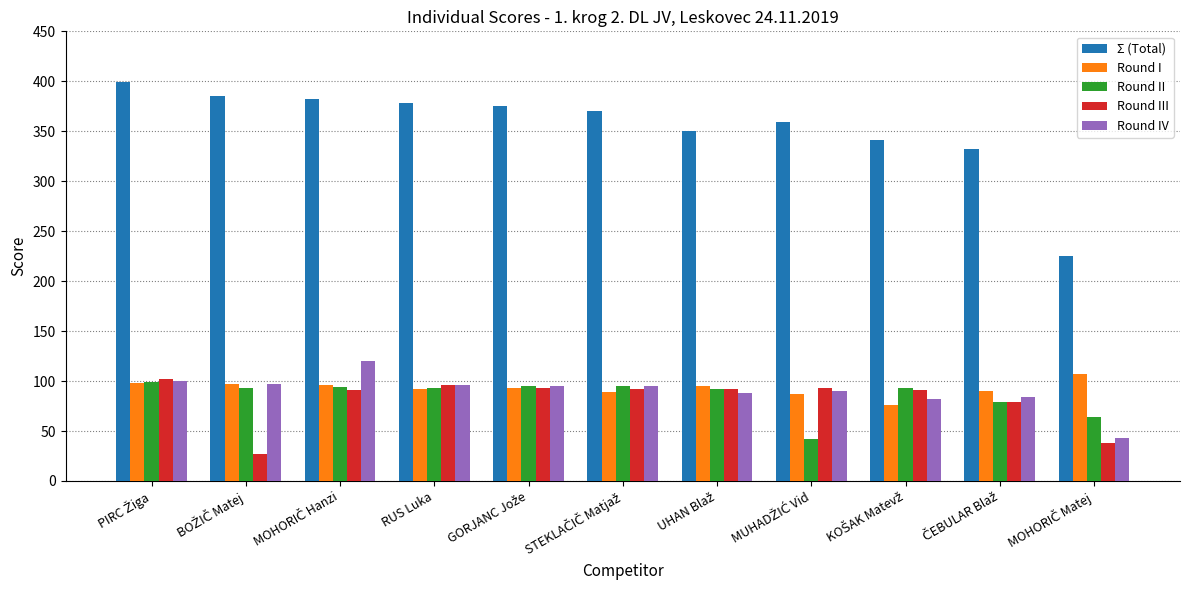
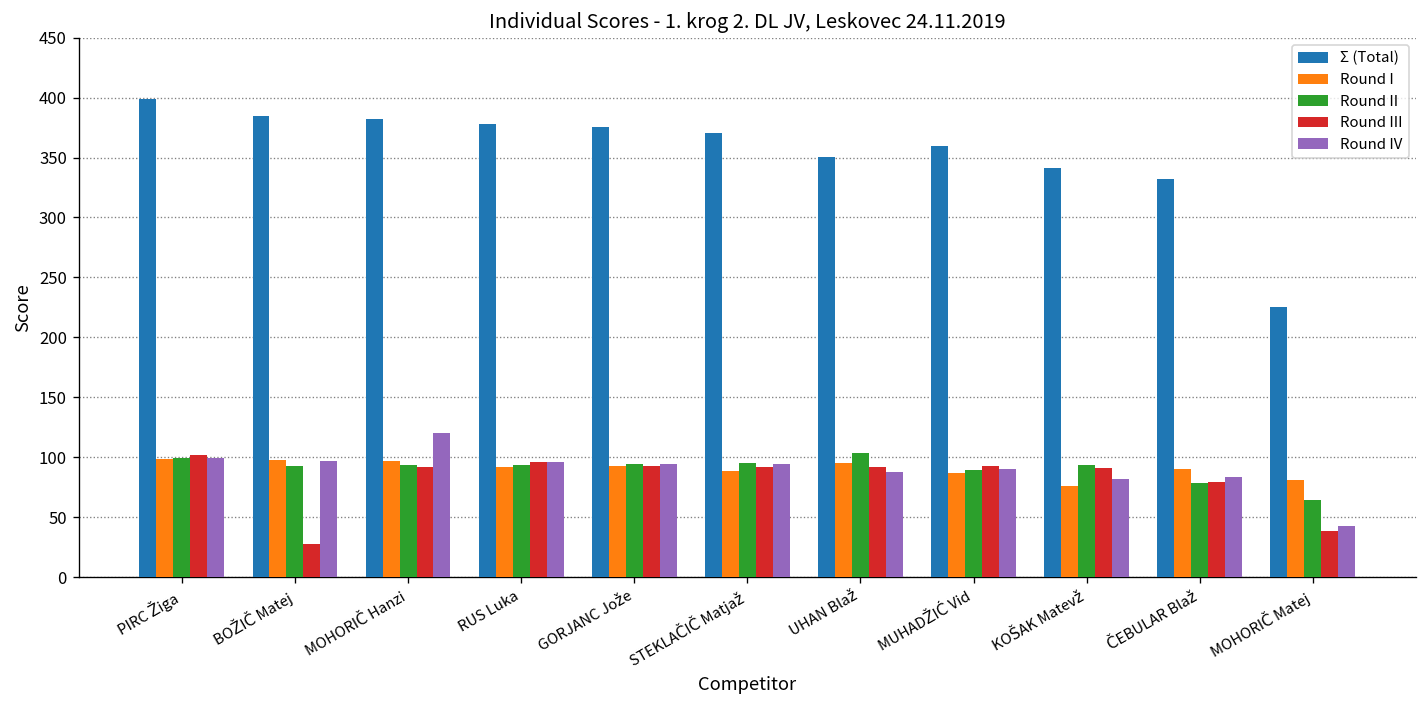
  {
    "Σ (Total)": {
      "PIRC Žiga": 400,
      "BOŽIČ Matej": 380,
      "MOHORIČ Hanzi": 380,
      "RUS Luka": 380,
      "GORJANC Jože": 380,
      "STEKLAČIČ Matjaž": 370,
      "UHAN Blaž": 350,
      "MUHADŽIĆ Vid": 360,
      "KOŠAK Matevž": 340,
      "ČEBULAR Blaž": 330,
      "MOHORIČ Matej": 230
    },
    "Round I": {
      "PIRC Žiga": 100,
      "BOŽIČ Matej": 100,
      "MOHORIČ Hanzi": 100,
      "RUS Luka": 90,
      "GORJANC Jože": 90,
      "STEKLAČIČ Matjaž": 90,
      "UHAN Blaž": 100,
      "MUHADŽIĆ Vid": 90,
      "KOŠAK Matevž": 80,
      "ČEBULAR Blaž": 90,
-     "MOHORIČ Matej": 110
+     "MOHORIČ Matej": 80
    },
    "Round II": {
      "PIRC Žiga": 100,
      "BOŽIČ Matej": 90,
      "MOHORIČ Hanzi": 90,
      "RUS Luka": 90,
      "GORJANC Jože": 90,
      "STEKLAČIČ Matjaž": 100,
-     "UHAN Blaž": 90,
-     "MUHADŽIĆ Vid": 40,
+     "UHAN Blaž": 100,
+     "MUHADŽIĆ Vid": 90,
      "KOŠAK Matevž": 90,
      "ČEBULAR Blaž": 80,
      "MOHORIČ Matej": 60
    },
    "Round III": {
      "PIRC Žiga": 100,
      "BOŽIČ Matej": 30,
      "MOHORIČ Hanzi": 90,
      "RUS Luka": 100,
      "GORJANC Jože": 90,
      "STEKLAČIČ Matjaž": 90,
      "UHAN Blaž": 90,
      "MUHADŽIĆ Vid": 90,
      "KOŠAK Matevž": 90,
      "ČEBULAR Blaž": 80,
      "MOHORIČ Matej": 40
    },
    "Round IV": {
      "PIRC Žiga": 100,
      "BOŽIČ Matej": 100,
      "MOHORIČ Hanzi": 120,
      "RUS Luka": 100,
      "GORJANC Jože": 90,
      "STEKLAČIČ Matjaž": 90,
      "UHAN Blaž": 90,
      "MUHADŽIĆ Vid": 90,
      "KOŠAK Matevž": 80,
      "ČEBULAR Blaž": 80,
      "MOHORIČ Matej": 40
    }
  }
